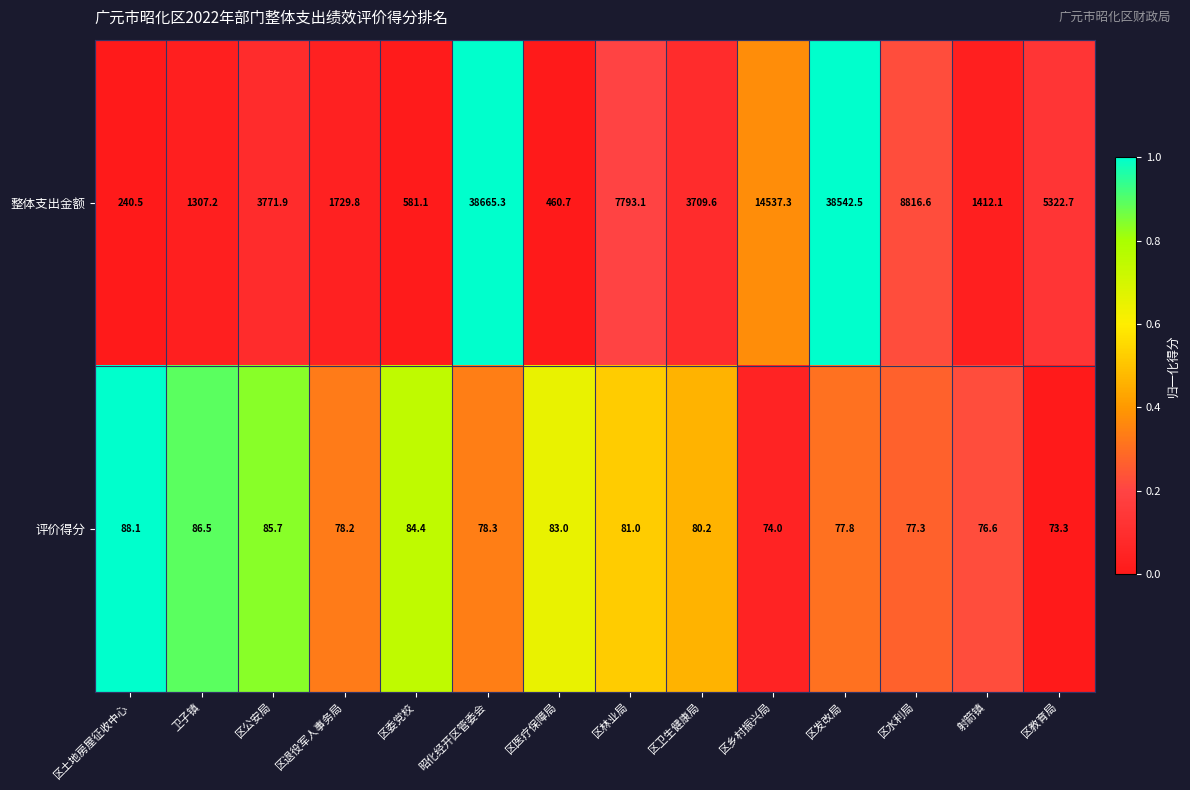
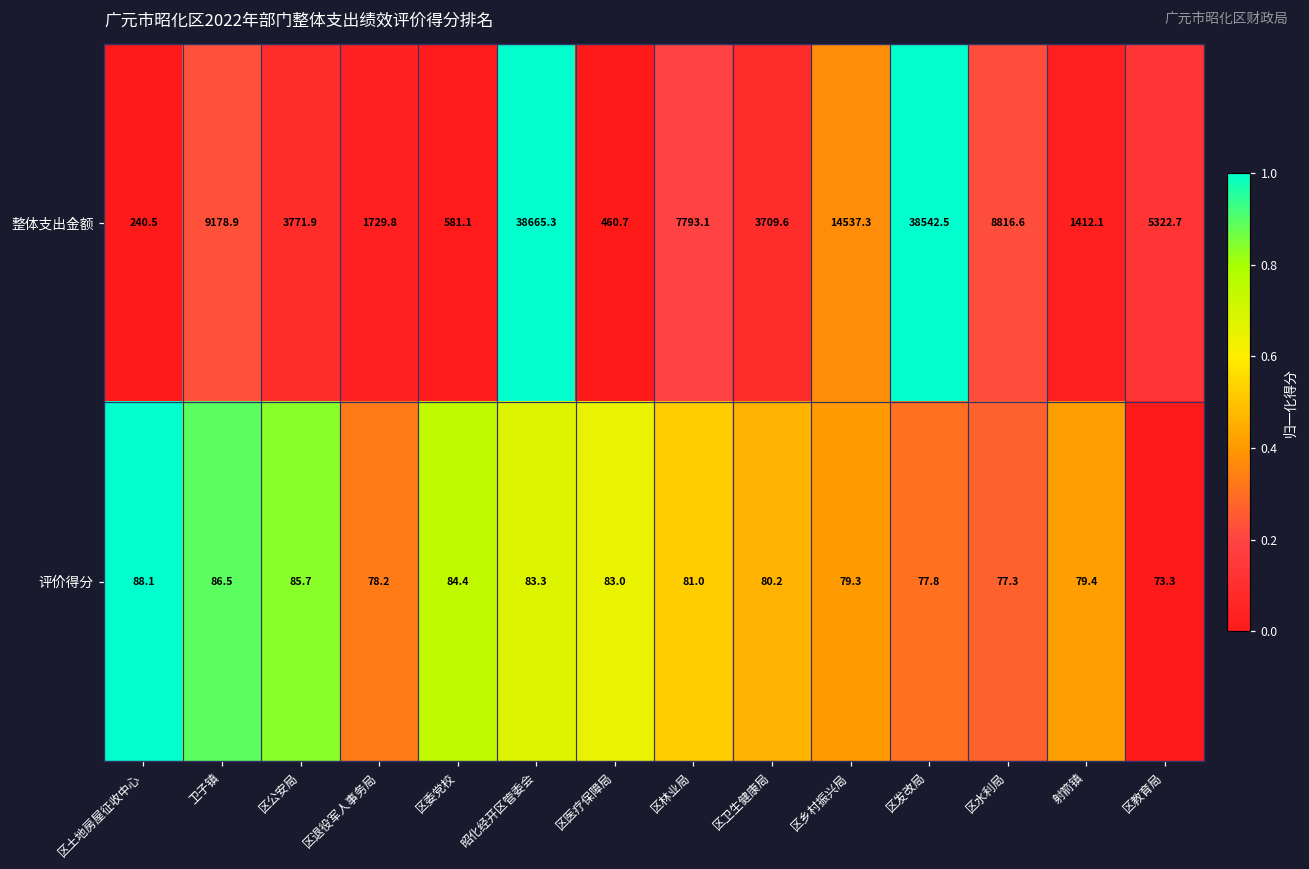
  {
    "整体支出金额": {
      "区土地房屋征收中心": 240.5,
-     "卫子镇": 1307.2,
+     "卫子镇": 9178.9,
      "区公安局": 3771.9,
      "区退役军人事务局": 1729.8,
      "区委党校": 581.1,
      "昭化经开区管委会": 38665.3,
      "区医疗保障局": 460.7,
      "区林业局": 7793.1,
      "区卫生健康局": 3709.6,
      "区乡村振兴局": 14537.3,
      "区发改局": 38542.5,
      "区水利局": 8816.6,
      "射箭镇": 1412.1,
      "区教育局": 5322.7
    },
    "评价得分": {
      "区土地房屋征收中心": 88.1,
      "卫子镇": 86.5,
      "区公安局": 85.7,
      "区退役军人事务局": 78.2,
      "区委党校": 84.4,
-     "昭化经开区管委会": 78.3,
+     "昭化经开区管委会": 83.3,
      "区医疗保障局": 83.0,
      "区林业局": 81.0,
      "区卫生健康局": 80.2,
-     "区乡村振兴局": 74.0,
+     "区乡村振兴局": 79.3,
      "区发改局": 77.8,
      "区水利局": 77.3,
-     "射箭镇": 76.6,
+     "射箭镇": 79.4,
      "区教育局": 73.3
    }
  }
